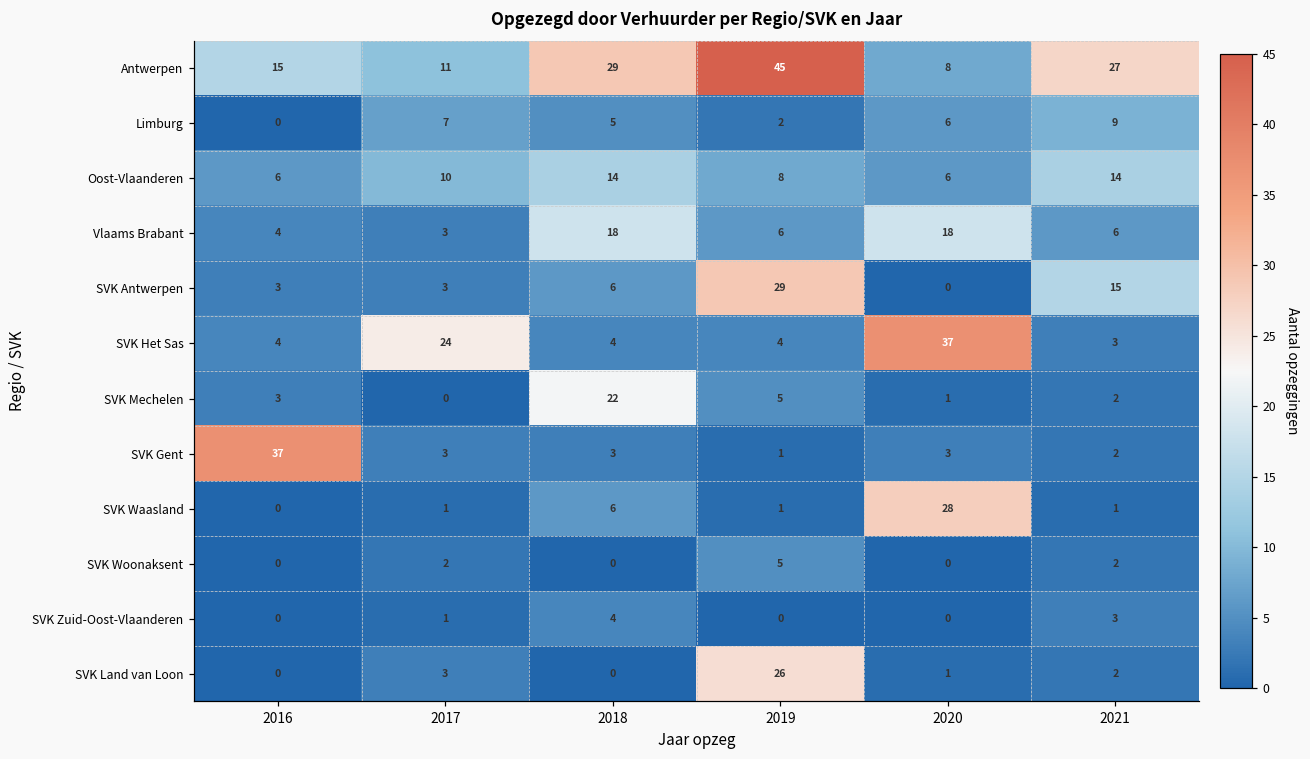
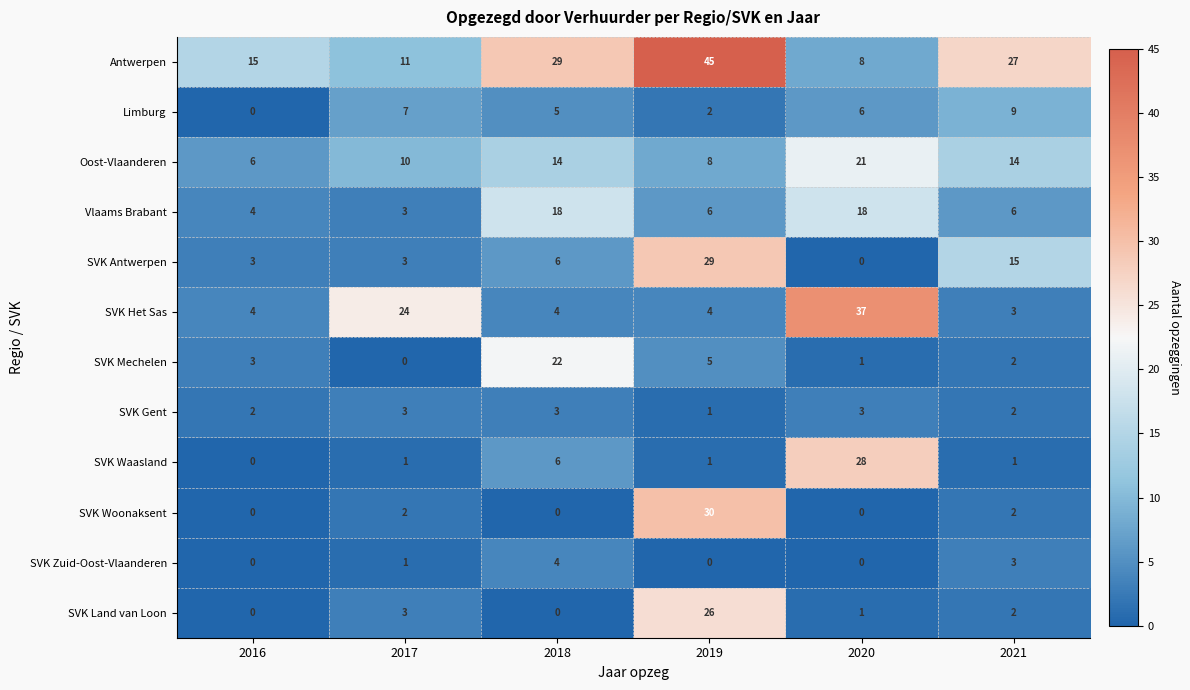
  {
    "Antwerpen": {
      "2016": 15,
      "2017": 11,
      "2018": 29,
      "2019": 45,
      "2020": 8,
      "2021": 27
    },
    "Limburg": {
      "2016": 0,
      "2017": 7,
      "2018": 5,
      "2019": 2,
      "2020": 6,
      "2021": 9
    },
    "Oost-Vlaanderen": {
      "2016": 6,
      "2017": 10,
      "2018": 14,
      "2019": 8,
-     "2020": 6,
+     "2020": 21,
      "2021": 14
    },
    "Vlaams Brabant": {
      "2016": 4,
      "2017": 3,
      "2018": 18,
      "2019": 6,
      "2020": 18,
      "2021": 6
    },
    "SVK Antwerpen": {
      "2016": 3,
      "2017": 3,
      "2018": 6,
      "2019": 29,
      "2020": 0,
      "2021": 15
    },
    "SVK Het Sas": {
      "2016": 4,
      "2017": 24,
      "2018": 4,
      "2019": 4,
      "2020": 37,
      "2021": 3
    },
    "SVK Mechelen": {
      "2016": 3,
      "2017": 0,
      "2018": 22,
      "2019": 5,
      "2020": 1,
      "2021": 2
    },
    "SVK Gent": {
-     "2016": 37,
+     "2016": 2,
      "2017": 3,
      "2018": 3,
      "2019": 1,
      "2020": 3,
      "2021": 2
    },
    "SVK Waasland": {
      "2016": 0,
      "2017": 1,
      "2018": 6,
      "2019": 1,
      "2020": 28,
      "2021": 1
    },
    "SVK Woonaksent": {
      "2016": 0,
      "2017": 2,
      "2018": 0,
-     "2019": 5,
+     "2019": 30,
      "2020": 0,
      "2021": 2
    },
    "SVK Zuid-Oost-Vlaanderen": {
      "2016": 0,
      "2017": 1,
      "2018": 4,
      "2019": 0,
      "2020": 0,
      "2021": 3
    },
    "SVK Land van Loon": {
      "2016": 0,
      "2017": 3,
      "2018": 0,
      "2019": 26,
      "2020": 1,
      "2021": 2
    }
  }
